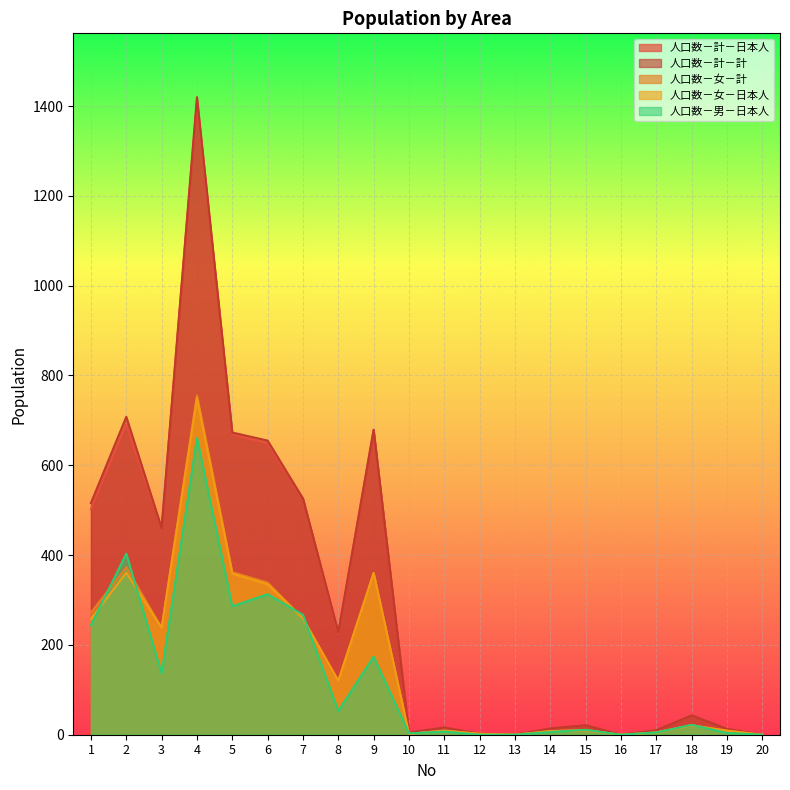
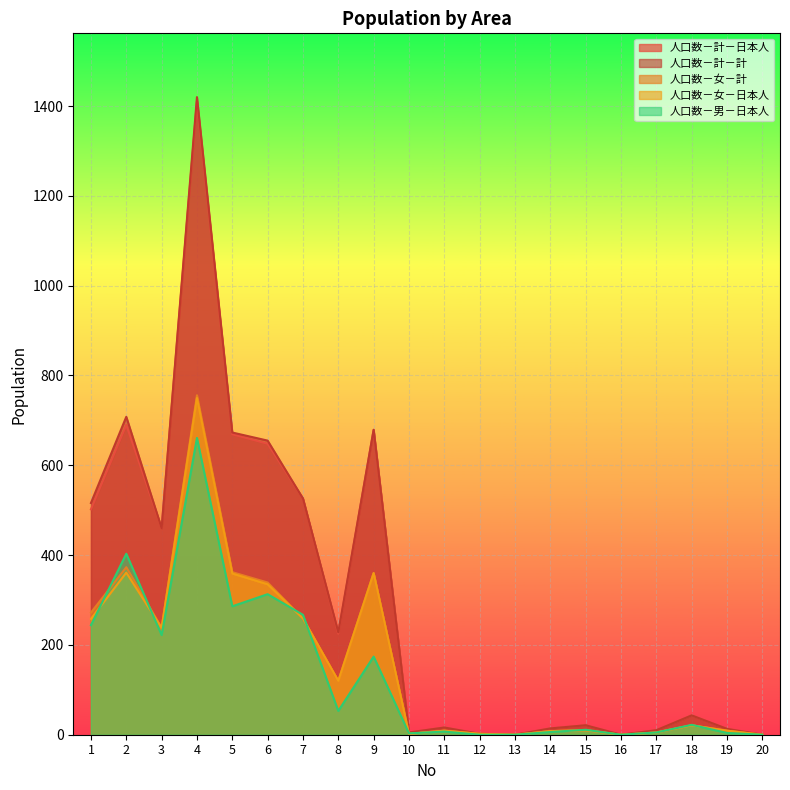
  {
    "人口数－男－日本人": {
      "1": 240,
      "2": 400,
-     "3": 140,
+     "3": 220,
      "4": 660,
      "5": 290,
      "6": 310,
      "7": 270,
      "8": 50,
      "9": 170
    }
  }
